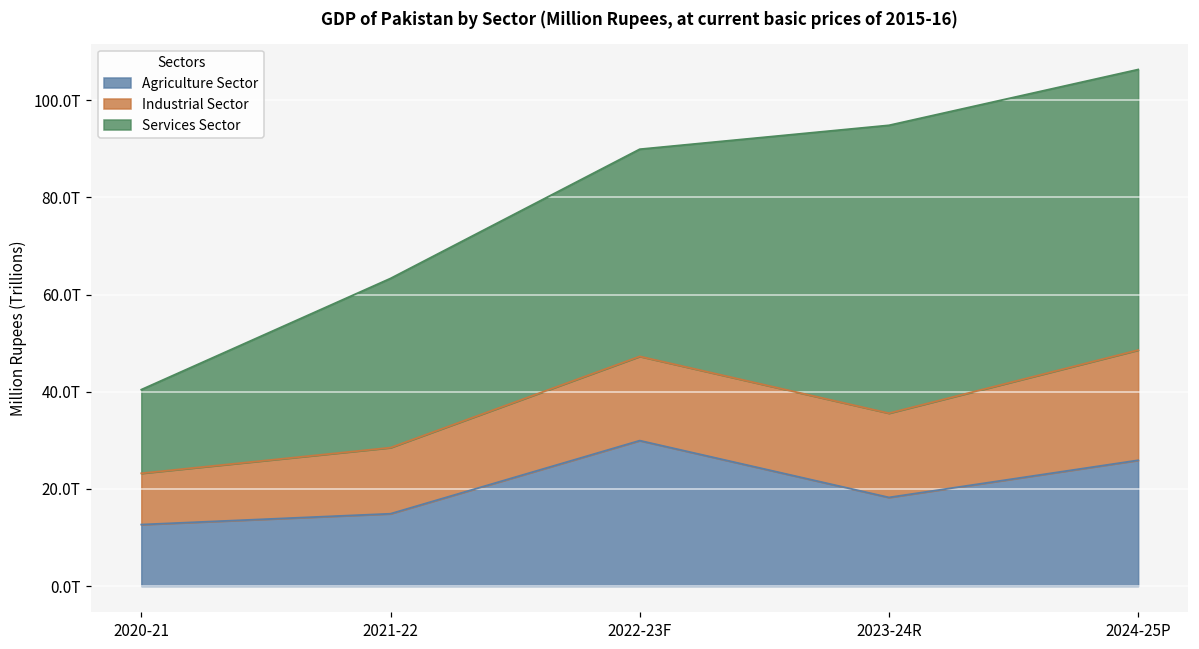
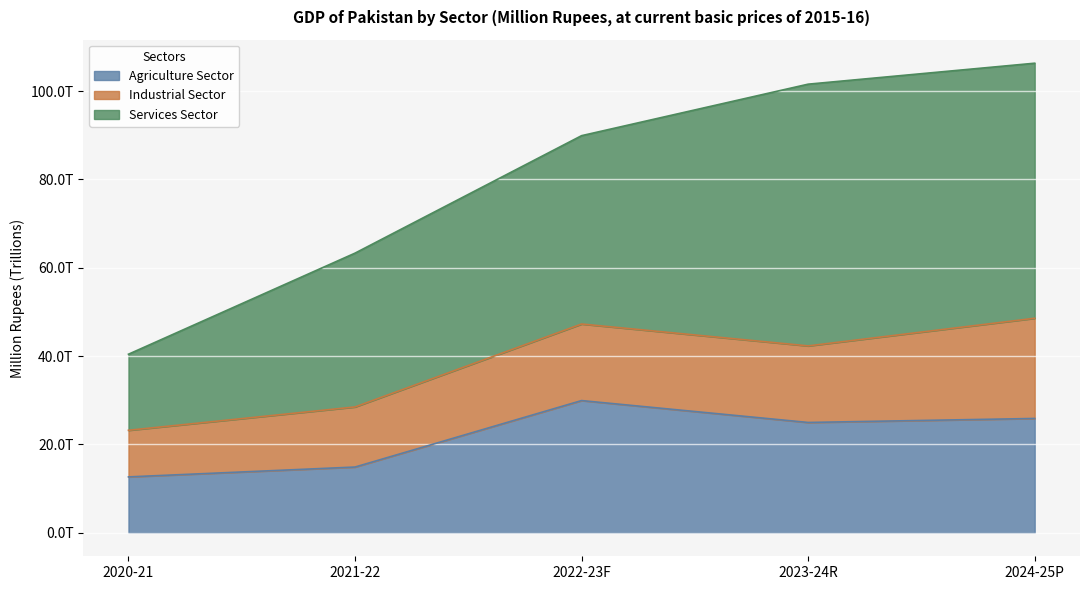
  {
    "Agriculture Sector": {
      "2020-21": "13T",
      "2021-22": "15T",
      "2022-23F": "30T",
-     "2023-24R": "18T",
+     "2023-24R": "25T",
      "2024-25P": "26T"
    },
    "Industrial Sector": {
      "2020-21": "11T",
      "2021-22": "14T",
      "2022-23F": "17T",
      "2023-24R": "17T",
      "2024-25P": "23T"
    },
    "Services Sector": {
      "2020-21": "17T",
      "2021-22": "35T",
      "2022-23F": "43T",
      "2023-24R": "59T",
      "2024-25P": "58T"
    }
  }
